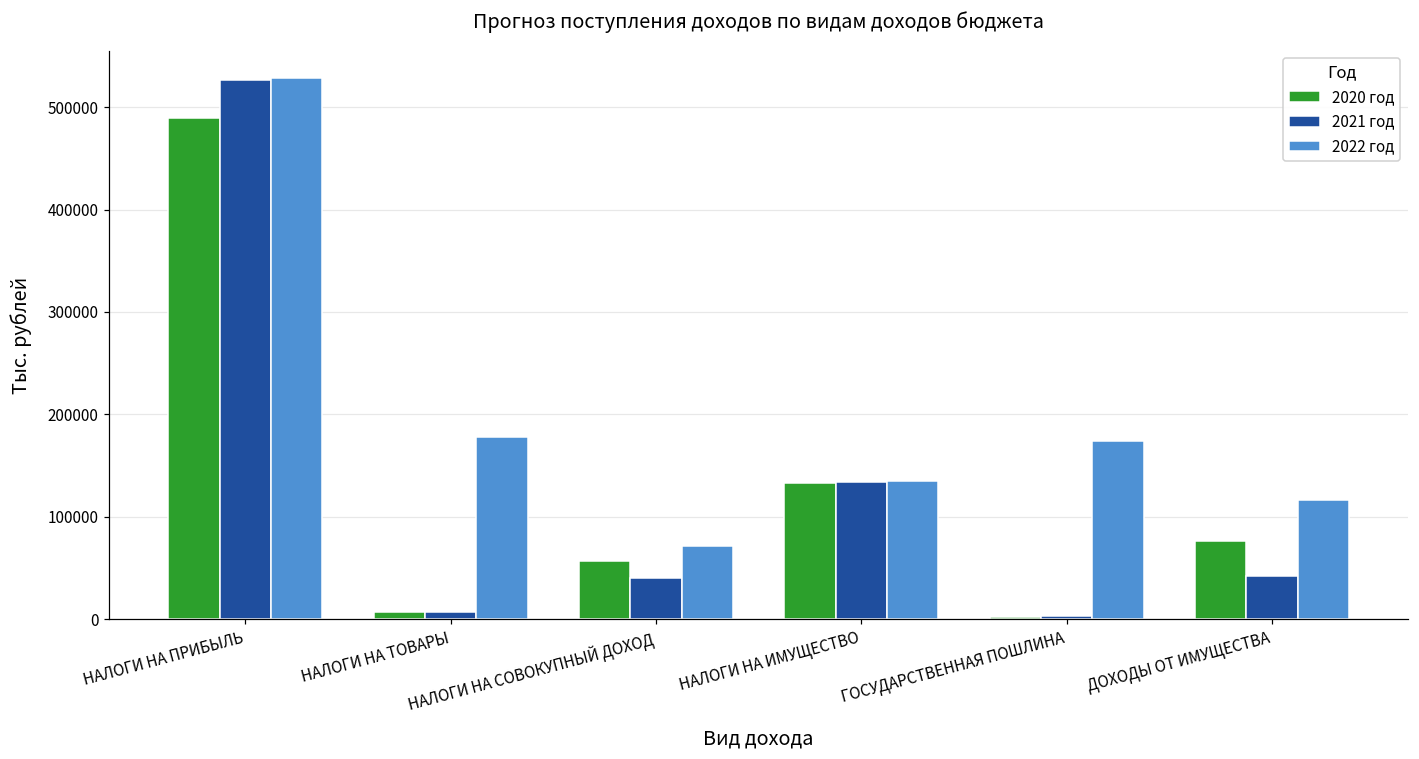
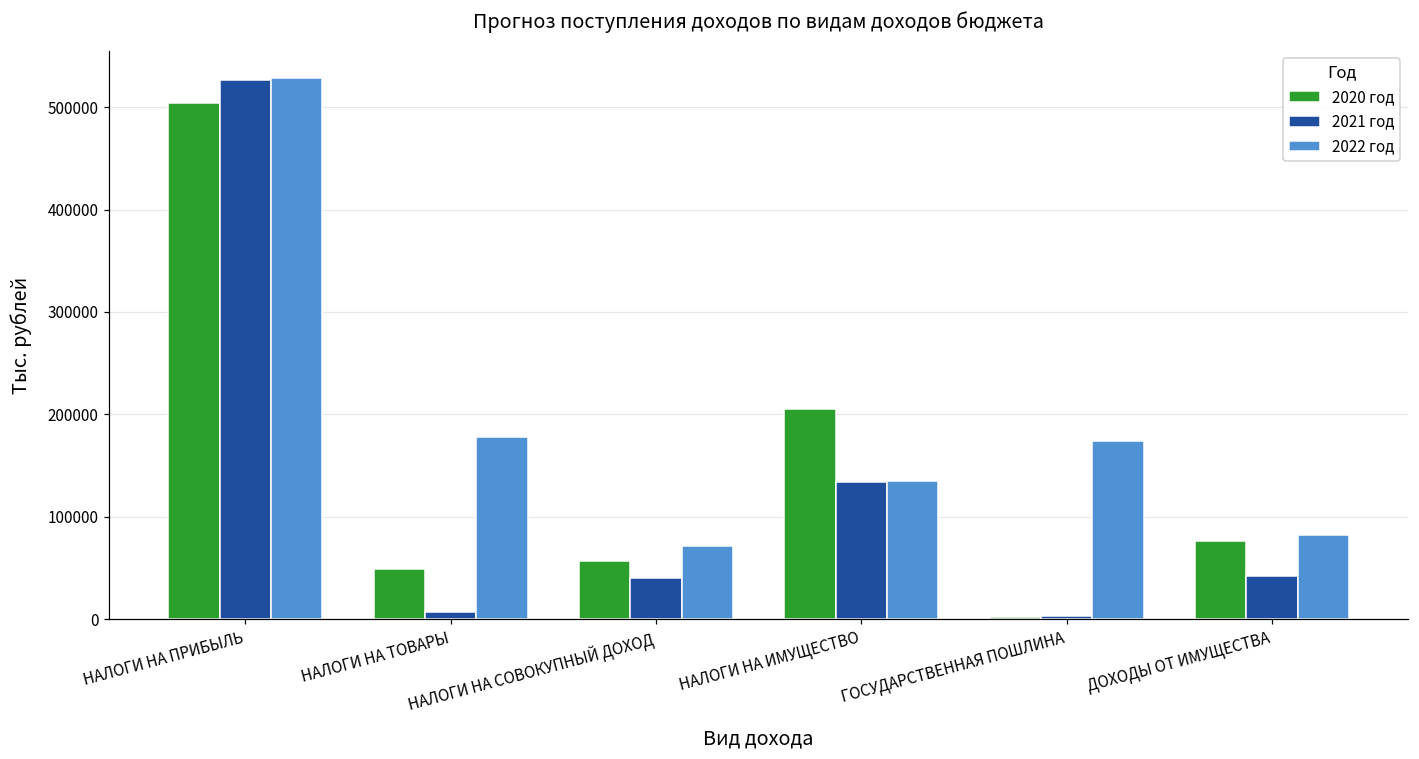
  {
    "2020 год": {
-     "НАЛОГИ НА ПРИБЫЛЬ": 490000,
-     "НАЛОГИ НА ТОВАРЫ": 10000,
+     "НАЛОГИ НА ПРИБЫЛЬ": 500000,
+     "НАЛОГИ НА ТОВАРЫ": 50000,
      "НАЛОГИ НА СОВОКУПНЫЙ ДОХОД": 60000,
-     "НАЛОГИ НА ИМУЩЕСТВО": 130000,
+     "НАЛОГИ НА ИМУЩЕСТВО": 210000,
      "ДОХОДЫ ОТ ИМУЩЕСТВА": 80000
    },
    "2021 год": {
      "НАЛОГИ НА ПРИБЫЛЬ": 530000,
      "НАЛОГИ НА ТОВАРЫ": 10000,
      "НАЛОГИ НА СОВОКУПНЫЙ ДОХОД": 40000,
      "НАЛОГИ НА ИМУЩЕСТВО": 130000,
      "ДОХОДЫ ОТ ИМУЩЕСТВА": 40000
    },
    "2022 год": {
      "НАЛОГИ НА ПРИБЫЛЬ": 530000,
      "НАЛОГИ НА ТОВАРЫ": 180000,
      "НАЛОГИ НА СОВОКУПНЫЙ ДОХОД": 70000,
      "НАЛОГИ НА ИМУЩЕСТВО": 130000,
      "ГОСУДАРСТВЕННАЯ ПОШЛИНА": 170000,
-     "ДОХОДЫ ОТ ИМУЩЕСТВА": 120000
+     "ДОХОДЫ ОТ ИМУЩЕСТВА": 80000
    }
  }
